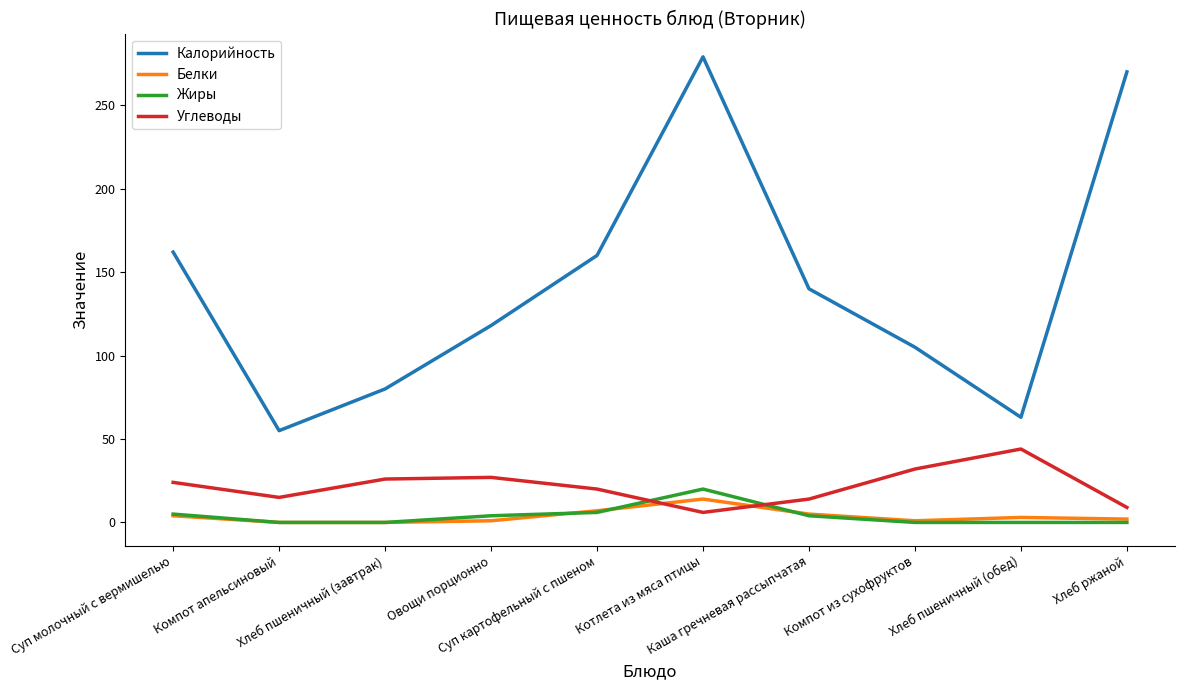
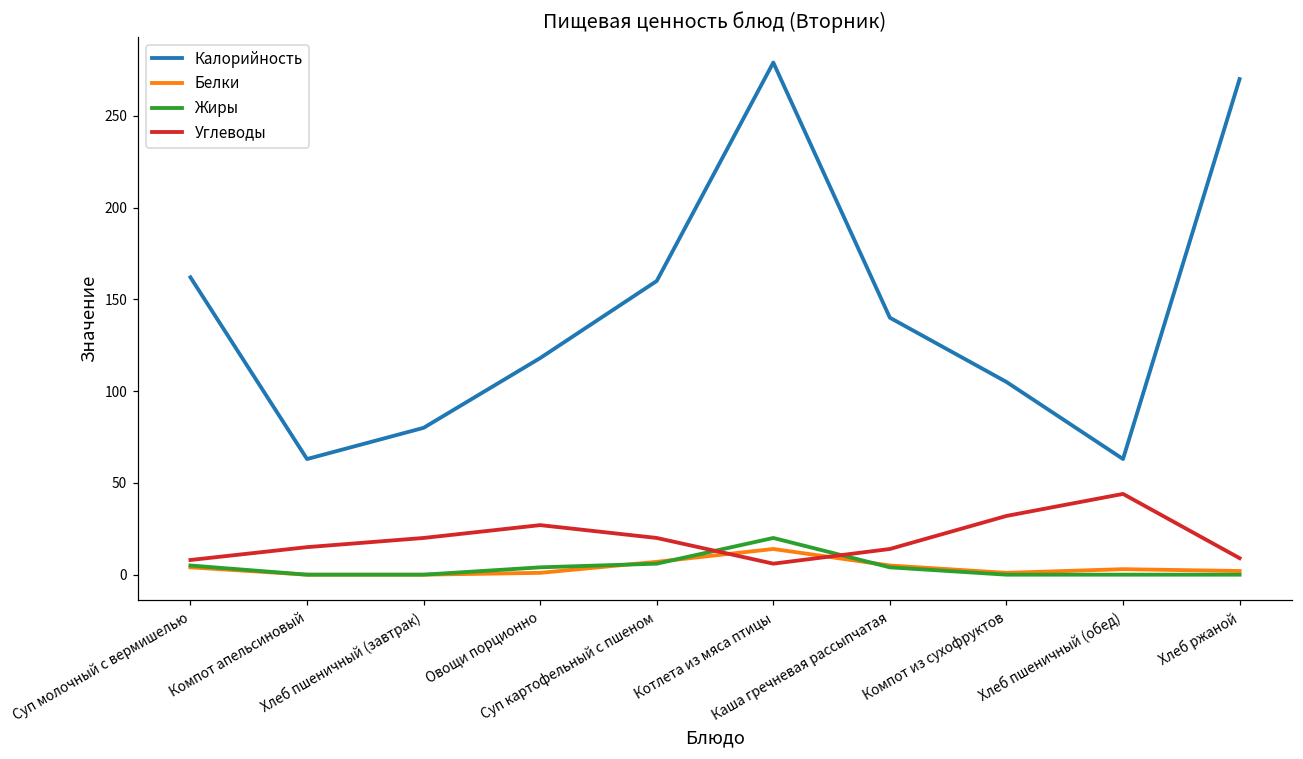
  {
    "Калорийность": {
      "Суп молочный с вермишелью": 162,
-     "Компот апельсиновый": 55,
+     "Компот апельсиновый": 63,
      "Хлеб пшеничный (завтрак)": 80,
      "Овощи порционно": 118,
      "Суп картофельный с пшеном": 160,
      "Котлета из мяса птицы": 279,
      "Каша гречневая рассыпчатая": 140,
      "Компот из сухофруктов": 105,
      "Хлеб пшеничный (обед)": 63,
      "Хлеб ржаной": 270
    },
    "Белки": {
      "Овощи порционно": 1,
      "Котлета из мяса птицы": 14,
      "Хлеб пшеничный (обед)": 3,
      "Хлеб ржаной": 2
    },
    "Жиры": {
      "Овощи порционно": 4,
      "Котлета из мяса птицы": 20,
      "Хлеб пшеничный (обед)": 0,
      "Хлеб ржаной": 0
    },
    "Углеводы": {
-     "Суп молочный с вермишелью": 24,
+     "Суп молочный с вермишелью": 8,
      "Компот апельсиновый": 15,
-     "Хлеб пшеничный (завтрак)": 26,
+     "Хлеб пшеничный (завтрак)": 20,
      "Овощи порционно": 27,
      "Суп картофельный с пшеном": 20,
      "Котлета из мяса птицы": 6,
      "Каша гречневая рассыпчатая": 14,
      "Компот из сухофруктов": 32,
      "Хлеб пшеничный (обед)": 44,
      "Хлеб ржаной": 9
    }
  }
